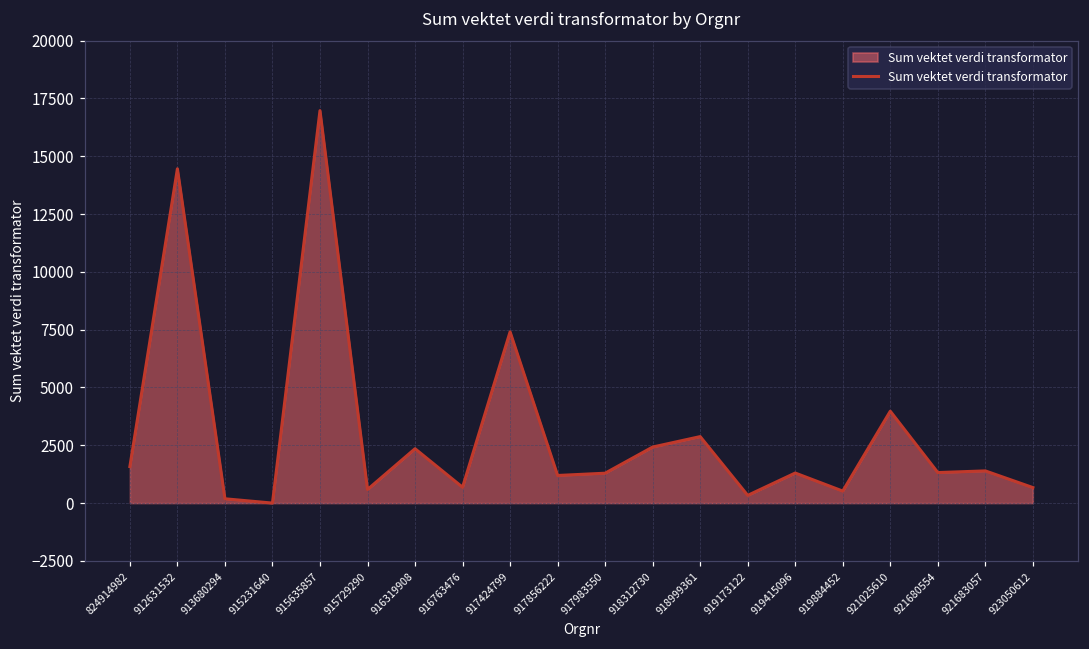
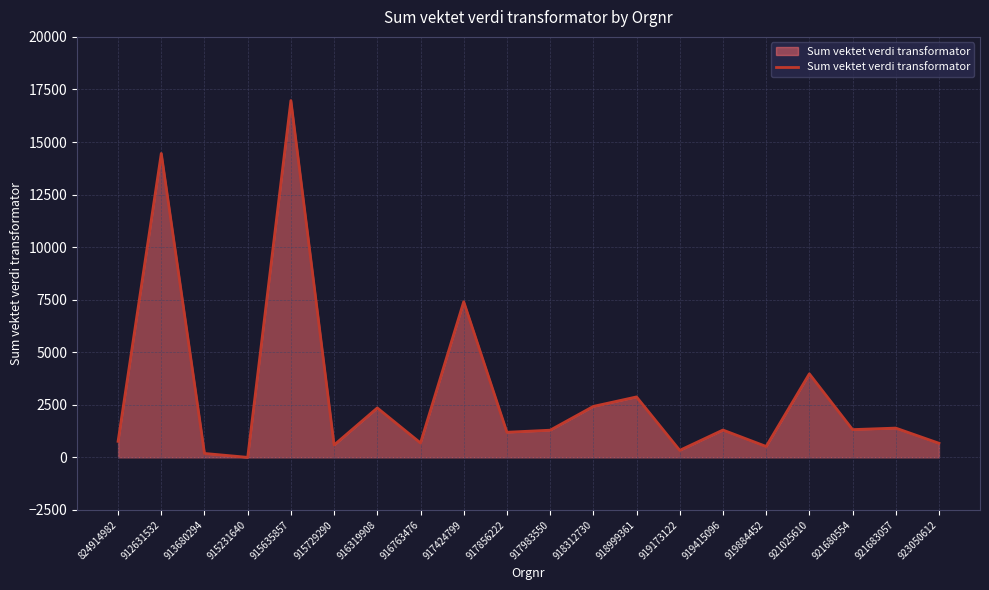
  {
-   "824914982": 1600,
+   "824914982": 800,
    "912631532": 14500,
    "913680294": 200,
    "915231640": 0,
    "915635857": 17000,
    "915729290": 600,
    "916319908": 2400,
    "916763476": 700,
    "917424799": 7400,
    "917856222": 1200,
    "917983550": 1300,
    "918312730": 2400,
    "918999361": 2900,
    "919173122": 300,
    "919415096": 1300,
    "919884452": 500,
    "921025610": 4000,
    "921680554": 1300,
    "921683057": 1400,
    "923050612": 700
  }
